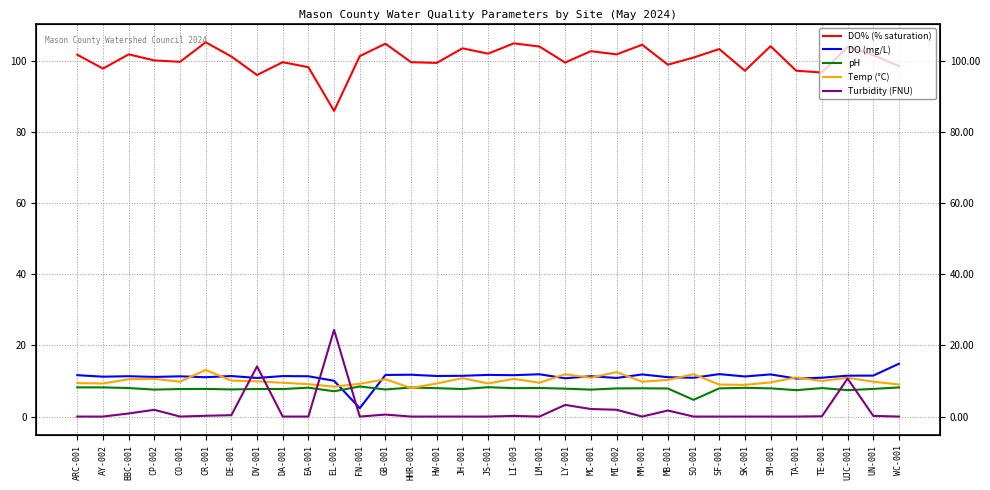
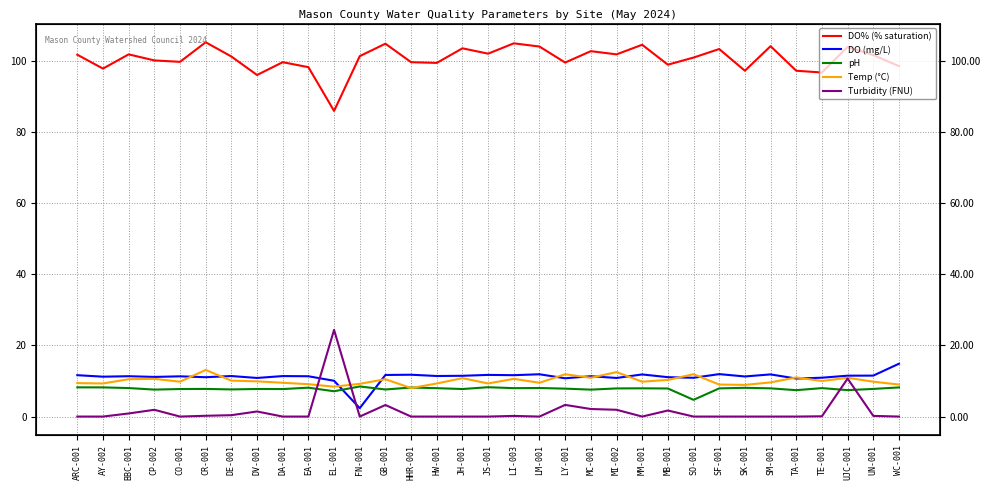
  {
    "DO% (% saturation)": {
      "ARC-001": 102,
      "AY-002": 98,
      "BBC-001": 102,
      "CP-002": 100,
      "CO-001": 100,
      "DE-001": 101,
      "DV-001": 96,
      "DA-001": 100,
      "EA-001": 98,
      "EL-001": 86,
      "FN-001": 101,
      "GB-001": 105,
      "HHR-001": 100,
      "HW-001": 99,
      "JH-001": 104,
      "JS-001": 102,
      "LI-003": 105,
      "LM-001": 104,
      "LY-001": 100,
      "MC-001": 103,
      "MI-002": 102,
      "MM-001": 105,
      "MB-001": 99,
      "SO-001": 101,
      "SF-001": 103,
      "SK-001": 97,
      "SM-001": 104,
      "TA-001": 97
    },
    "DO (mg/L)": {
      "ARC-001": 12,
      "AY-002": 11,
      "BBC-001": 11,
      "CO-001": 11,
      "CR-001": 11,
      "DE-001": 11,
      "DV-001": 11,
      "DA-001": 11,
      "EA-001": 11,
      "EL-001": 10,
      "FN-001": 2,
      "GB-001": 12,
      "HHR-001": 12,
      "HW-001": 11,
      "JS-001": 12,
      "LI-003": 12,
      "LM-001": 12,
      "LY-001": 11,
      "MI-002": 11,
      "MM-001": 12,
      "MB-001": 11,
      "SO-001": 11,
      "SF-001": 12,
      "SK-001": 11,
      "SM-001": 12,
      "TE-001": 11,
      "UN-001": 12,
      "WC-001": 15
    },
    "pH": {
      "ARC-001": 8,
      "AY-002": 8,
      "BBC-001": 8,
      "CP-002": 8,
      "CO-001": 8,
      "CR-001": 8,
      "DE-001": 8,
      "DV-001": 8,
      "DA-001": 8,
      "EA-001": 8,
      "EL-001": 7,
      "FN-001": 8,
      "GB-001": 8,
      "HW-001": 8,
      "JH-001": 8,
      "JS-001": 8,
      "LI-003": 8,
      "LM-001": 8,
      "LY-001": 8,
      "MC-001": 8,
      "MI-002": 8,
      "MM-001": 8,
      "MB-001": 8,
      "SO-001": 5,
      "SF-001": 8,
      "SK-001": 8,
      "SM-001": 8,
      "TA-001": 7,
      "TE-001": 8,
      "UJC-001": 7,
      "UN-001": 8,
      "WC-001": 8
    },
    "Temp (°C)": {
      "ARC-001": 9,
      "AY-002": 9,
      "BBC-001": 11,
      "CO-001": 10,
      "CR-001": 13,
      "DE-001": 10,
      "DV-001": 10,
      "DA-001": 10,
      "EA-001": 9,
      "EL-001": 8,
      "FN-001": 9,
      "GB-001": 11,
      "HW-001": 9,
      "JS-001": 9,
      "LI-003": 11,
      "LM-001": 10,
      "LY-001": 12,
      "MI-002": 13,
      "MM-001": 10,
      "MB-001": 10,
      "SO-001": 12,
      "SF-001": 9,
      "SK-001": 9,
      "SM-001": 10,
      "TE-001": 10,
      "UN-001": 10,
      "WC-001": 9
    },
    "Turbidity (FNU)": {
      "ARC-001": 0,
      "AY-002": 0,
      "BBC-001": 1,
      "CP-002": 2,
      "CO-001": 0,
      "CR-001": 0,
      "DE-001": 0,
-     "DV-001": 14,
+     "DV-001": 1,
      "DA-001": 0,
      "EA-001": 0,
      "EL-001": 24,
      "FN-001": 0,
-     "GB-001": 1,
+     "GB-001": 3,
      "HHR-001": 0,
      "HW-001": 0,
      "JH-001": 0,
      "JS-001": 0,
      "LI-003": 0,
      "LM-001": 0,
      "LY-001": 3,
      "MC-001": 2,
      "MI-002": 2,
      "MM-001": 0,
      "MB-001": 2,
      "SO-001": 0,
      "SF-001": 0,
      "SK-001": 0,
      "SM-001": 0,
      "TA-001": 0,
      "TE-001": 0,
      "UN-001": 0,
      "WC-001": 0
    }
  }
